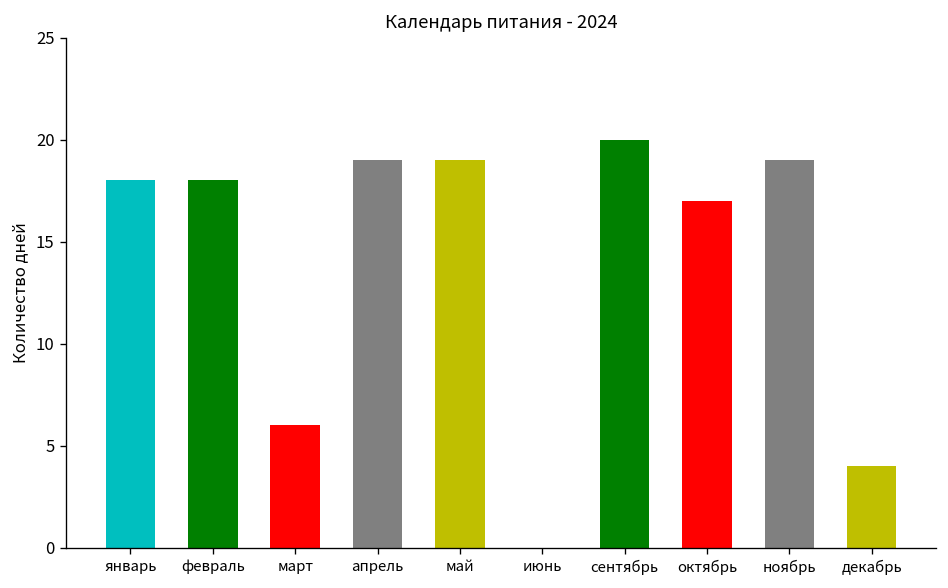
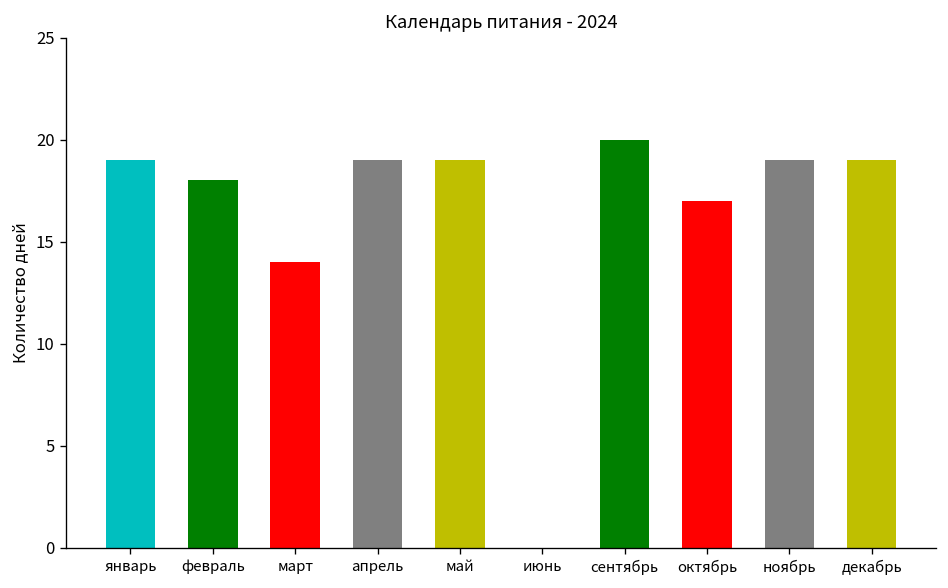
  {
-   "январь": 18,
+   "январь": 19,
    "февраль": 18,
-   "март": 6,
+   "март": 14,
    "апрель": 19,
    "май": 19,
    "июнь": 0,
    "сентябрь": 20,
    "октябрь": 17,
    "ноябрь": 19,
-   "декабрь": 4
+   "декабрь": 19
  }
